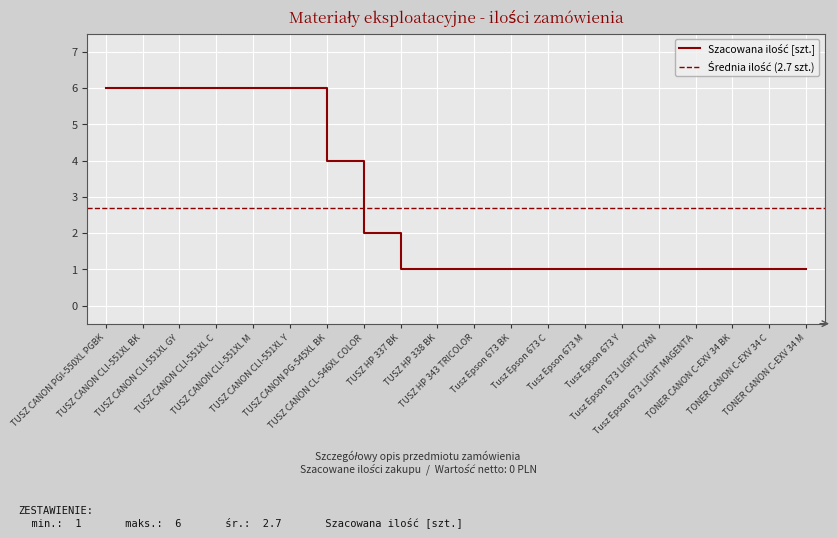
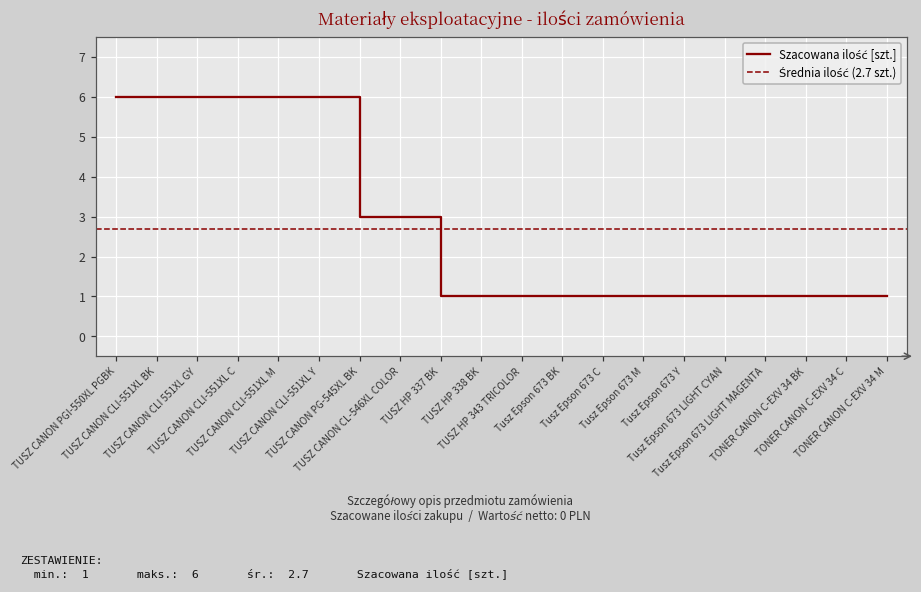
  {
    "TUSZ CANON PGI-550XL PGBK": 6,
    "TUSZ CANON CLI-551XL BK": 6,
    "TUSZ CANON CLI 551XL GY": 6,
    "TUSZ CANON CLI-551XL C": 6,
    "TUSZ CANON CLI-551XL M": 6,
    "TUSZ CANON CLI-551XL Y": 6,
-   "TUSZ CANON PG-545XL BK": 4,
-   "TUSZ CANON CL-546XL COLOR": 2,
+   "TUSZ CANON PG-545XL BK": 3,
+   "TUSZ CANON CL-546XL COLOR": 3,
    "TUSZ HP 337 BK": 1,
    "TUSZ HP 338 BK": 1,
    "TUSZ HP 343 TRICOLOR": 1,
    "Tusz Epson 673 BK": 1,
    "Tusz Epson 673 C": 1,
    "Tusz Epson 673 M": 1,
    "Tusz Epson 673 Y": 1,
    "Tusz Epson 673 LIGHT CYAN": 1,
    "Tusz Epson 673 LIGHT MAGENTA": 1,
    "TONER CANON C-EXV 34 BK": 1,
    "TONER CANON C-EXV 34 C": 1,
    "TONER CANON C-EXV 34 M": 1
  }
